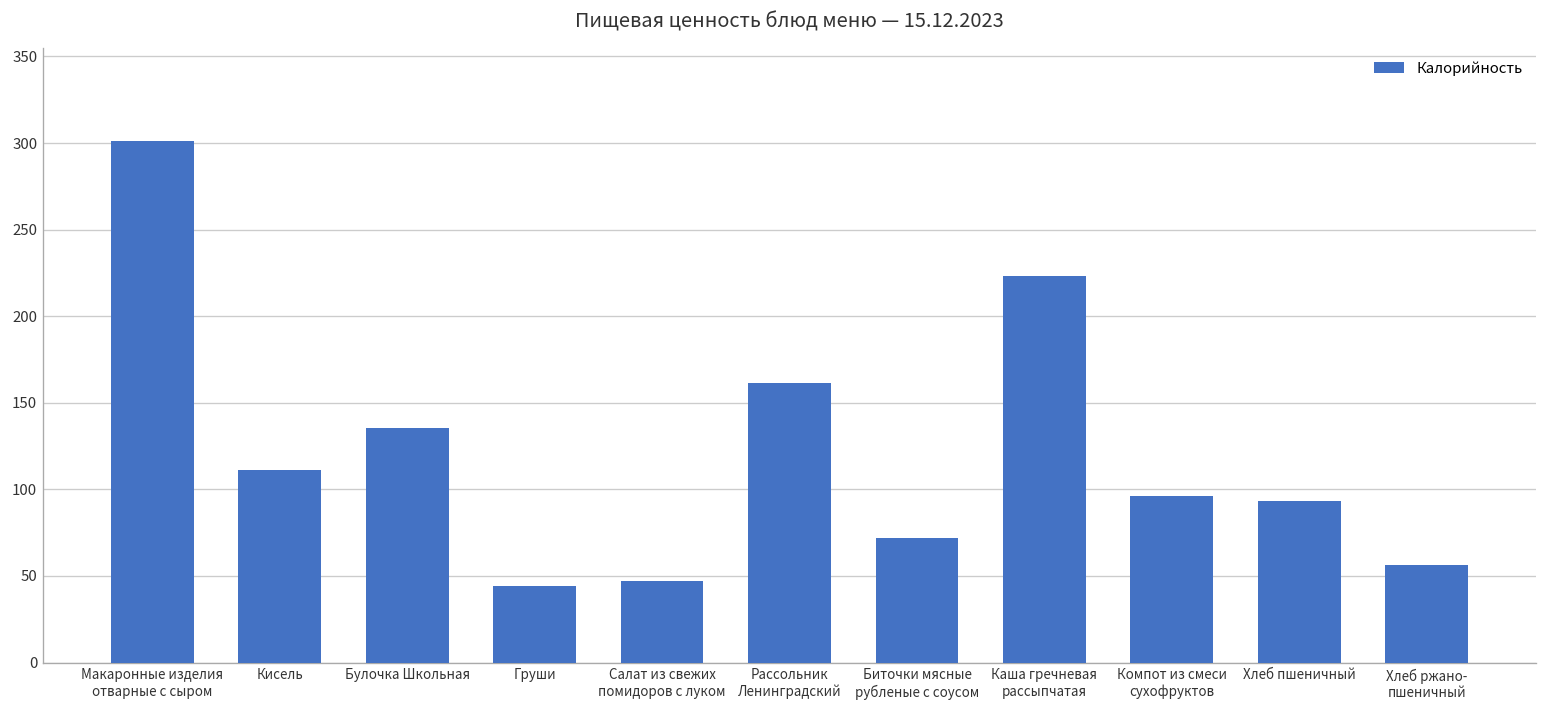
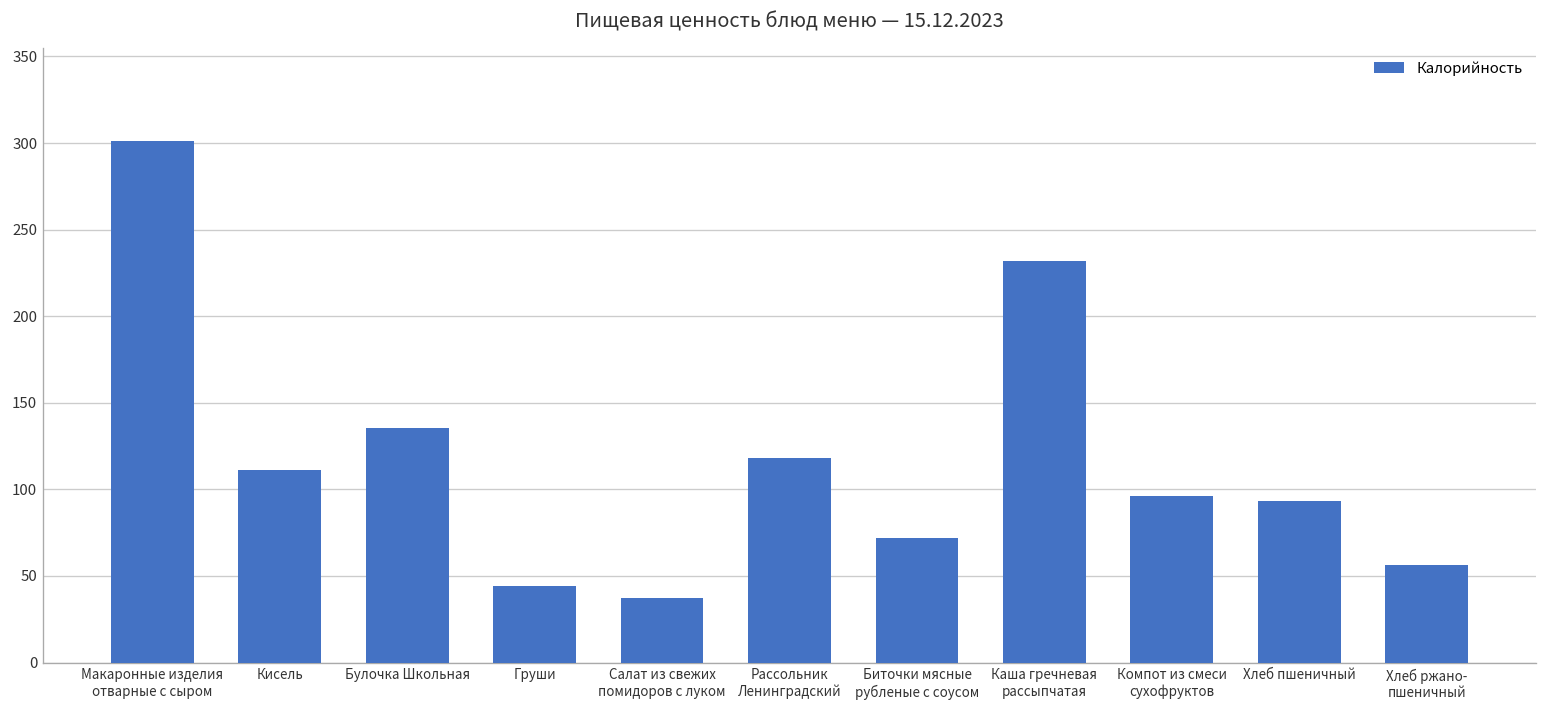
  {
    "Макаронные изделия отварные с сыром": 301,
    "Кисель": 111,
    "Булочка Школьная": 136,
    "Груши": 44,
-   "Салат из свежих помидоров с луком": 47,
-   "Рассольник Ленинградский": 161,
+   "Салат из свежих помидоров с луком": 37,
+   "Рассольник Ленинградский": 118,
    "Биточки мясные рубленые с соусом": 72,
-   "Каша гречневая рассыпчатая": 223,
+   "Каша гречневая рассыпчатая": 232,
    "Компот из смеси сухофруктов": 96,
    "Хлеб пшеничный": 94,
    "Хлеб ржано- пшеничный": 56
  }
